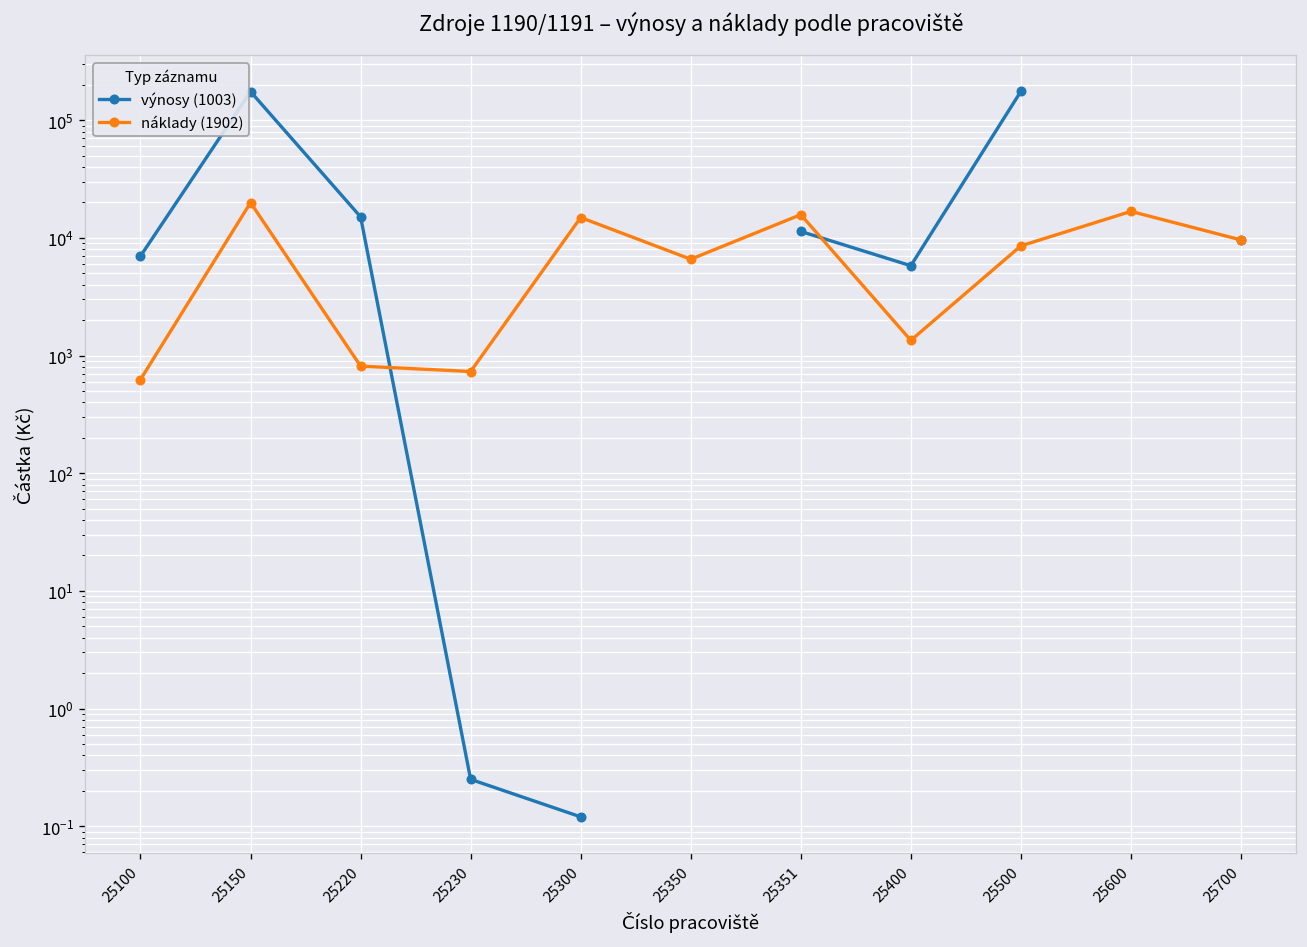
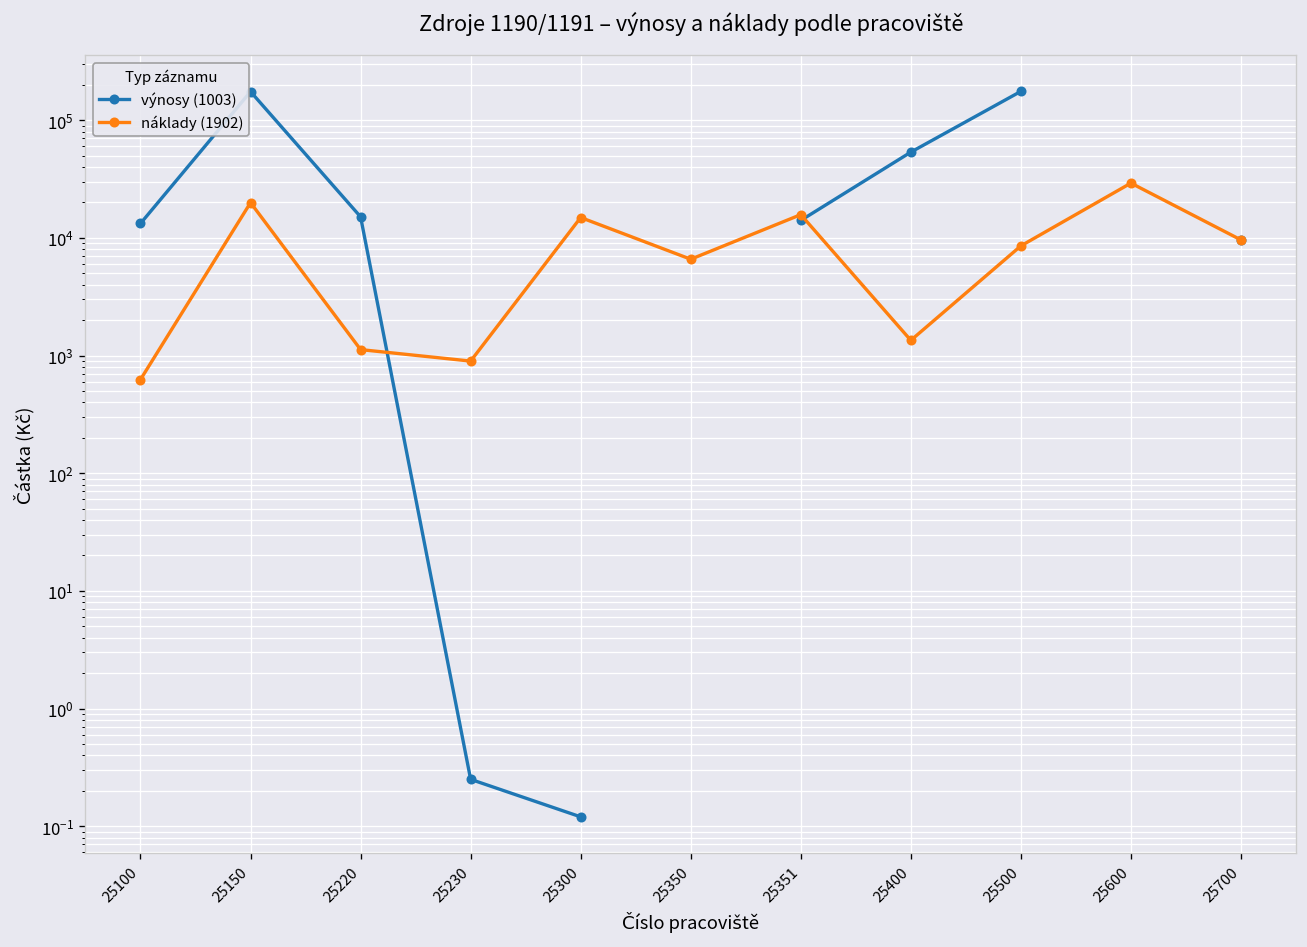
  {
    "výnosy (1003)": {
-     "25100": 7000,
+     "25100": 13000,
      "25150": 180000,
      "25220": 15000,
      "25230": 0.25,
      "25300": 0.12,
-     "25351": 11000,
-     "25400": 6000,
+     "25351": 14000,
+     "25400": 50000,
      "25500": 180000
    },
    "náklady (1902)": {
      "25100": 600,
      "25150": 20000,
-     "25220": 800,
-     "25230": 700,
+     "25220": 1100,
+     "25230": 900,
      "25300": 15000,
      "25350": 7000,
      "25351": 16000,
      "25400": 1300,
      "25500": 9000,
-     "25600": 17000
+     "25600": 29000
    }
  }
